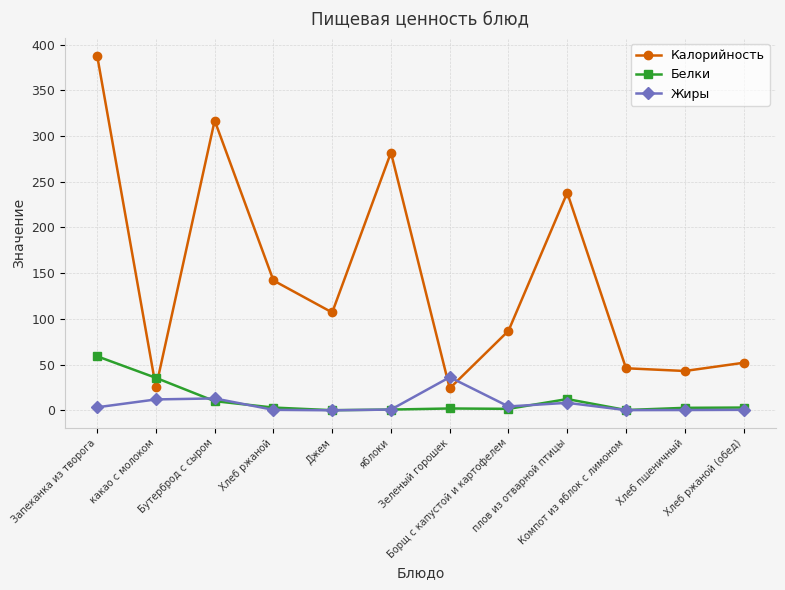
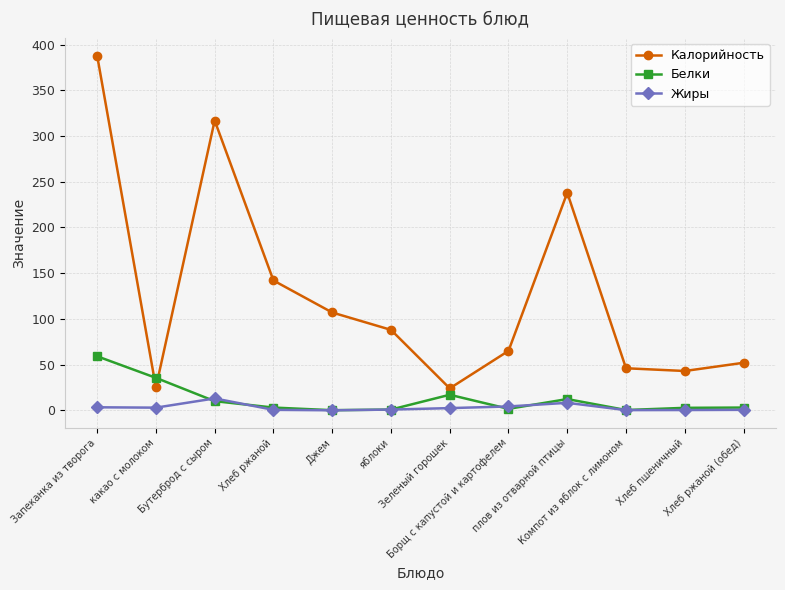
  {
    "Калорийность": {
      "Запеканка из творога": 390,
      "какао с молоком": 30,
      "Бутерброд с сыром": 320,
      "Хлеб ржаной": 140,
      "Джем": 110,
-     "яблоки": 280,
+     "яблоки": 90,
      "Зеленый горошек": 20,
-     "Борщ с капустой и картофелем": 90,
+     "Борщ с капустой и картофелем": 70,
      "плов из отварной птицы": 240,
      "Компот из яблок с лимоном": 50,
      "Хлеб пшеничный": 40,
      "Хлеб ржаной (обед)": 50
    },
    "Белки": {
      "Запеканка из творога": 60,
      "какао с молоком": 40,
      "Бутерброд с сыром": 10,
-     "Зеленый горошек": 0,
+     "Зеленый горошек": 20,
      "плов из отварной птицы": 10
    },
    "Жиры": {
      "Запеканка из творога": 0,
-     "какао с молоком": 10,
+     "какао с молоком": 0,
      "Бутерброд с сыром": 10,
-     "Зеленый горошек": 40,
+     "Зеленый горошек": 0,
      "плов из отварной птицы": 10
    }
  }
